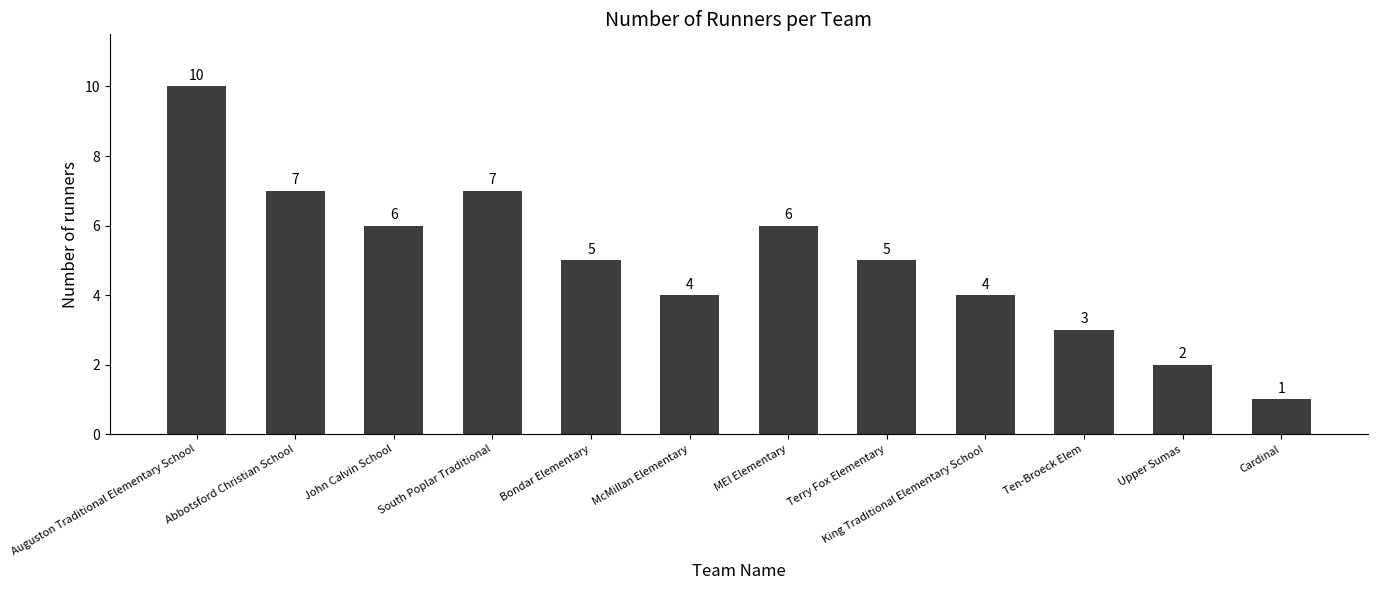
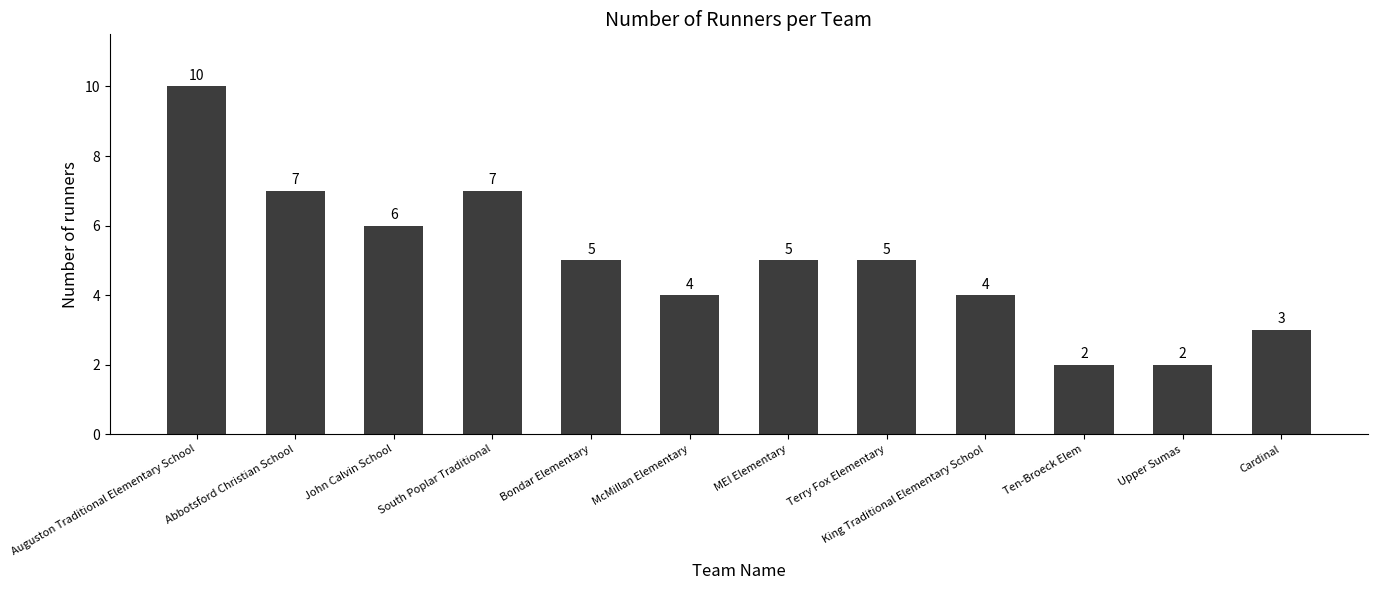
  {
    "Auguston Traditional Elementary School": 10,
    "Abbotsford Christian School": 7,
    "John Calvin School": 6,
    "South Poplar Traditional": 7,
    "Bondar Elementary": 5,
    "McMillan Elementary": 4,
-   "MEI Elementary": 6,
+   "MEI Elementary": 5,
    "Terry Fox Elementary": 5,
    "King Traditional Elementary School": 4,
-   "Ten-Broeck Elem": 3,
+   "Ten-Broeck Elem": 2,
    "Upper Sumas": 2,
-   "Cardinal": 1
+   "Cardinal": 3
  }
